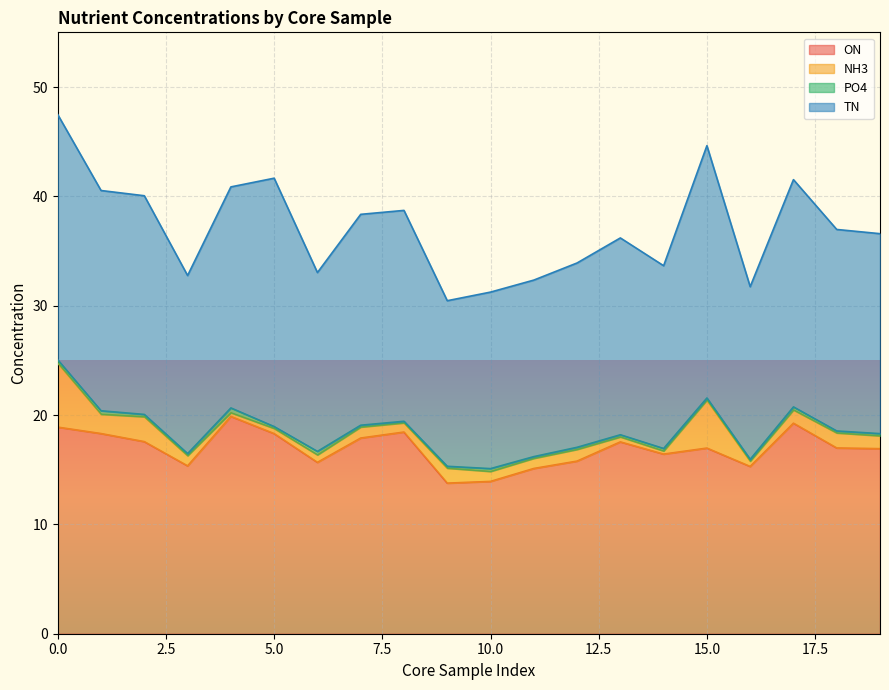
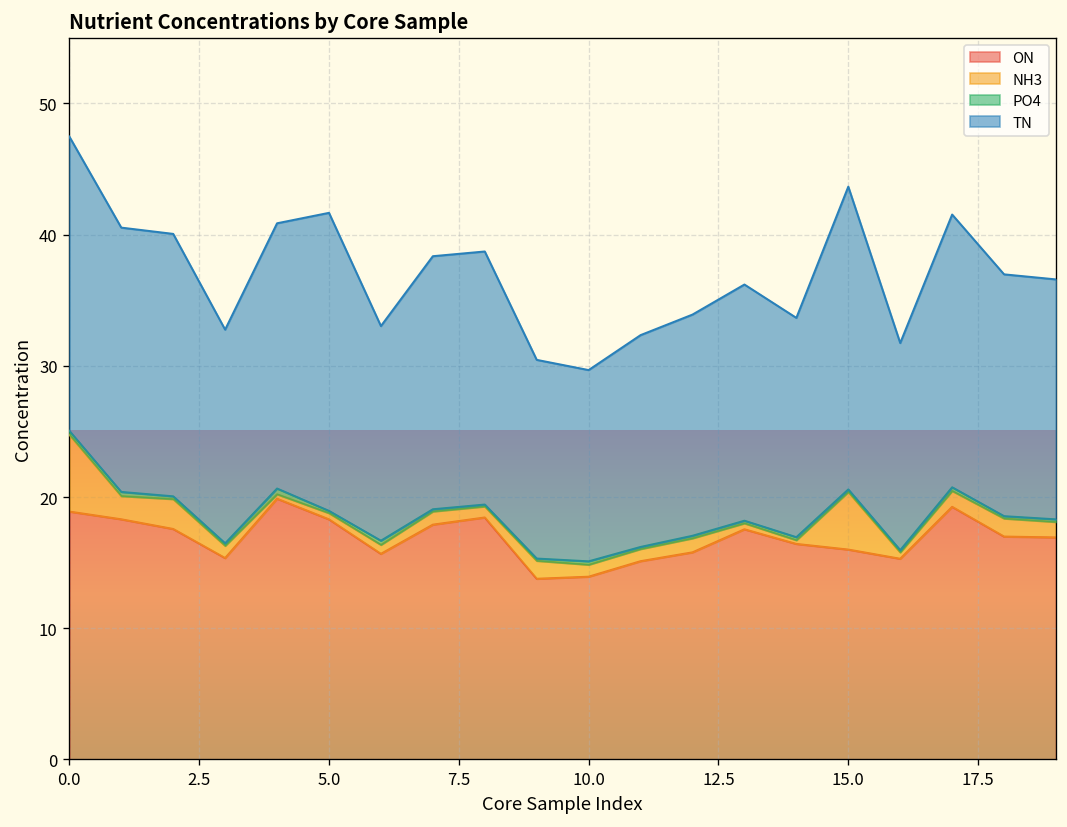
  {
    "ON": {
      "0.0": 18.9,
      "5.0": 18.3,
      "10.0": 13.9,
-     "15.0": 17.0
+     "15.0": 16.0
    },
    "NH3": {
      "0.0": 5.9,
      "10.0": 0.9
    },
    "PO4": {
      "0.0": 0.3,
      "10.0": 0.3
    },
    "TN": {
      "0.0": 22.4,
      "5.0": 22.7,
-     "10.0": 16.1,
+     "10.0": 14.6,
      "15.0": 23.1
    }
  }
